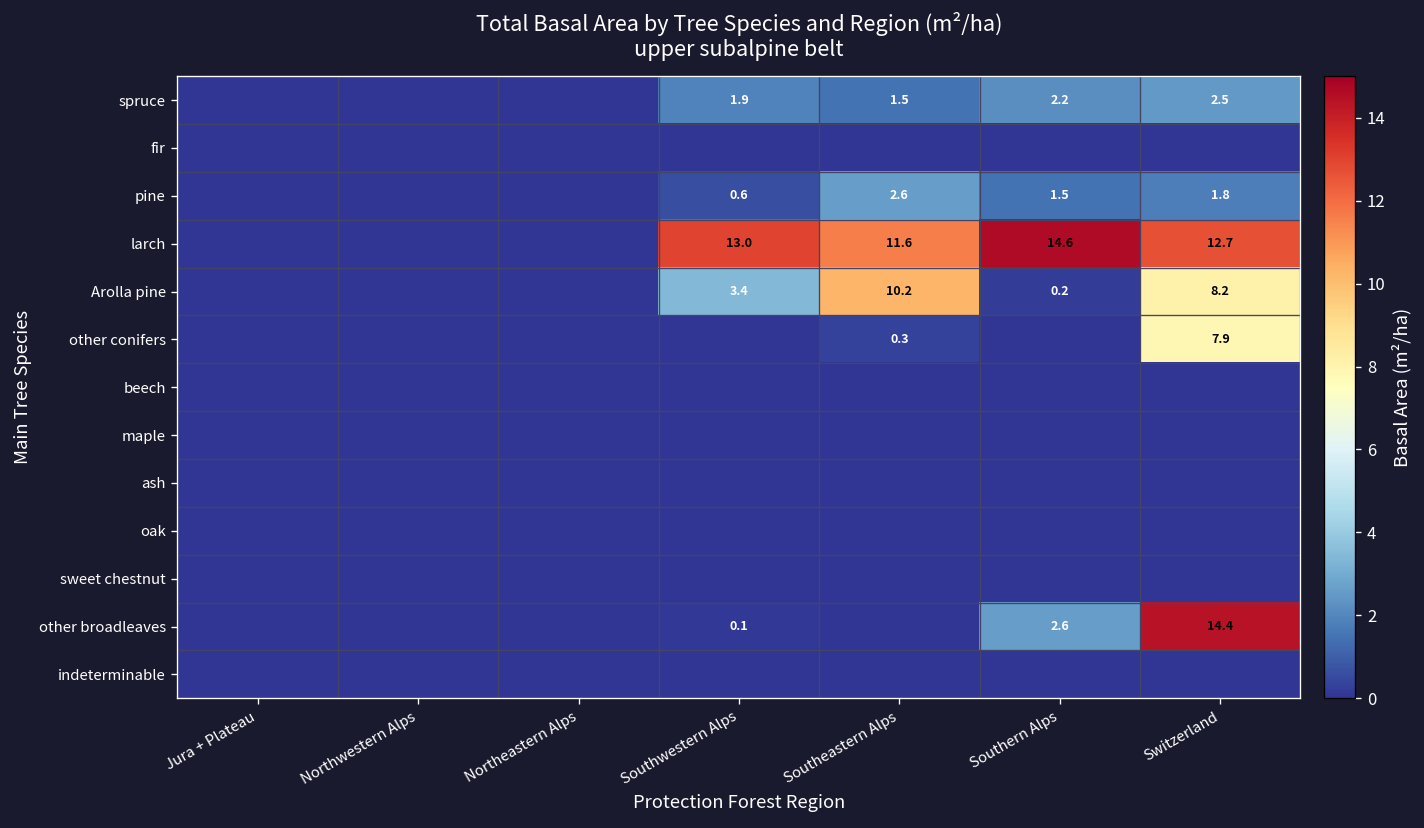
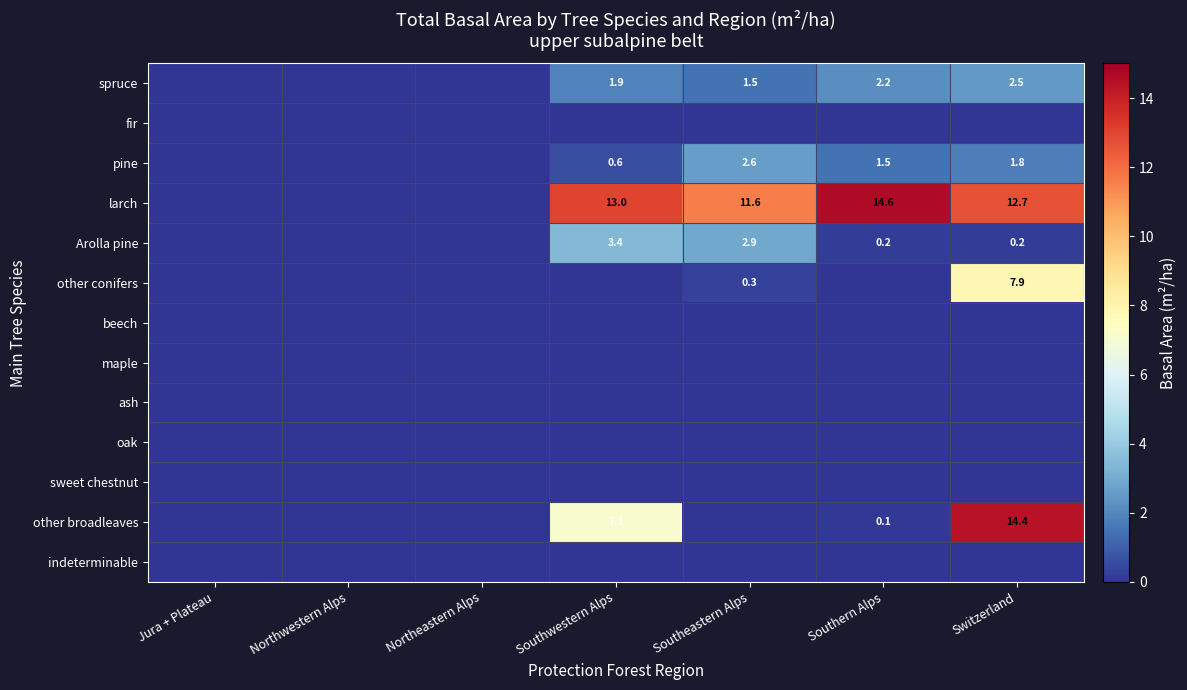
  {
    "spruce": {
      "Southwestern Alps": 1.9,
      "Southeastern Alps": 1.5,
      "Southern Alps": 2.2,
      "Switzerland": 2.5
    },
    "pine": {
      "Southwestern Alps": 0.6,
      "Southeastern Alps": 2.6,
      "Southern Alps": 1.5,
      "Switzerland": 1.8
    },
    "larch": {
      "Southwestern Alps": 13.0,
      "Southeastern Alps": 11.6,
      "Southern Alps": 14.6,
      "Switzerland": 12.7
    },
    "Arolla pine": {
      "Southwestern Alps": 3.4,
-     "Southeastern Alps": 10.2,
+     "Southeastern Alps": 2.9,
      "Southern Alps": 0.2,
-     "Switzerland": 8.2
+     "Switzerland": 0.2
    },
    "other conifers": {
      "Southeastern Alps": 0.3,
      "Switzerland": 7.9
    },
    "other broadleaves": {
-     "Southwestern Alps": 0.1,
-     "Southern Alps": 2.6,
+     "Southwestern Alps": 7.1,
+     "Southern Alps": 0.1,
      "Switzerland": 14.4
    }
  }
